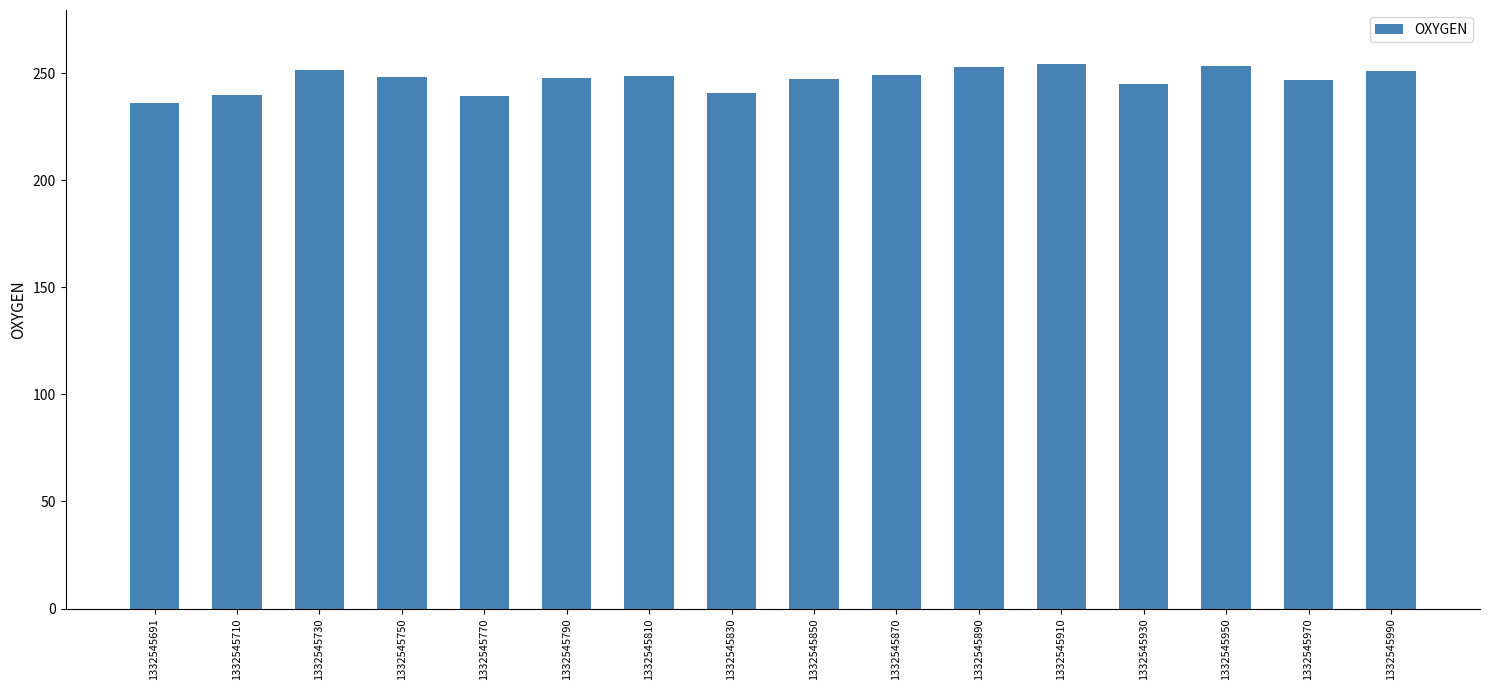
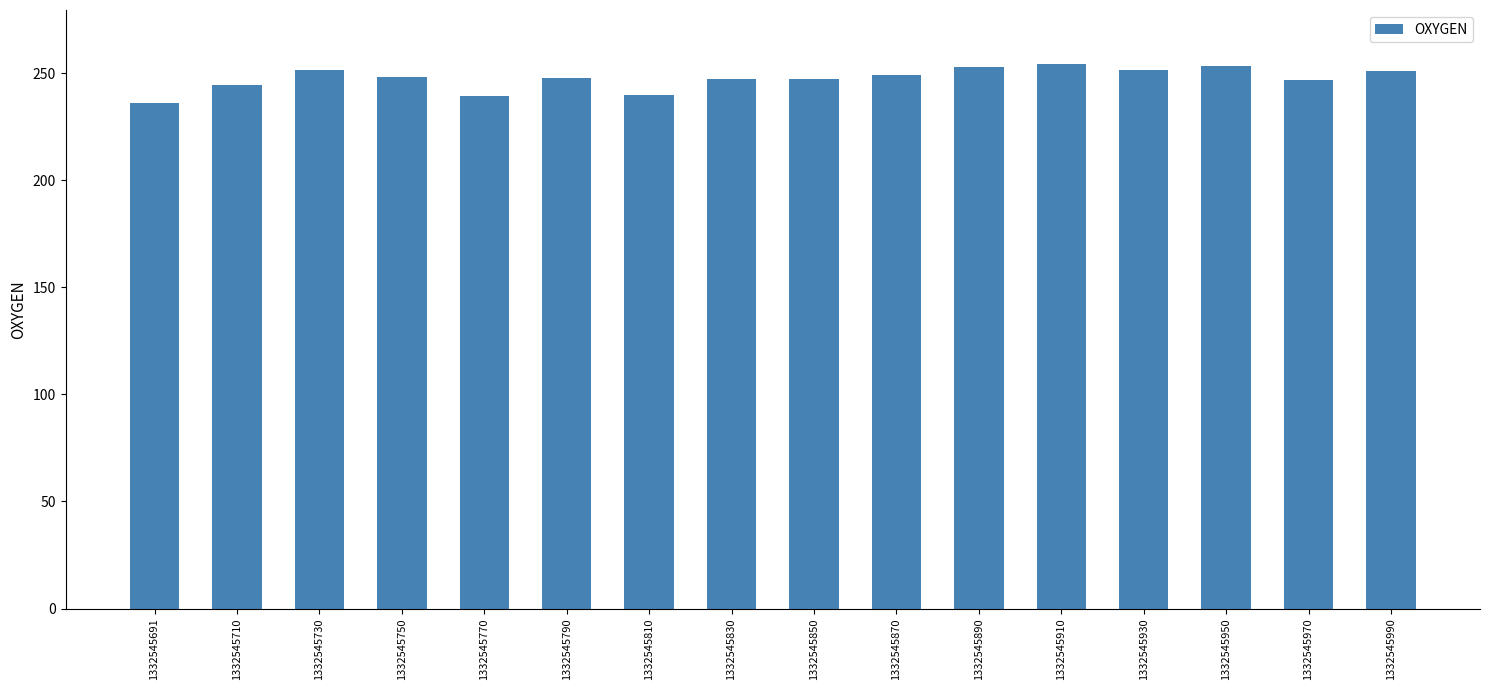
  {
    "1332545691": 236,
-   "1332545710": 240,
+   "1332545710": 245,
    "1332545730": 251,
    "1332545750": 248,
    "1332545770": 239,
    "1332545790": 248,
-   "1332545810": 249,
-   "1332545830": 241,
+   "1332545810": 240,
+   "1332545830": 247,
    "1332545850": 247,
    "1332545870": 249,
    "1332545890": 253,
    "1332545910": 254,
-   "1332545930": 245,
+   "1332545930": 252,
    "1332545950": 253,
    "1332545970": 247,
    "1332545990": 251
  }
